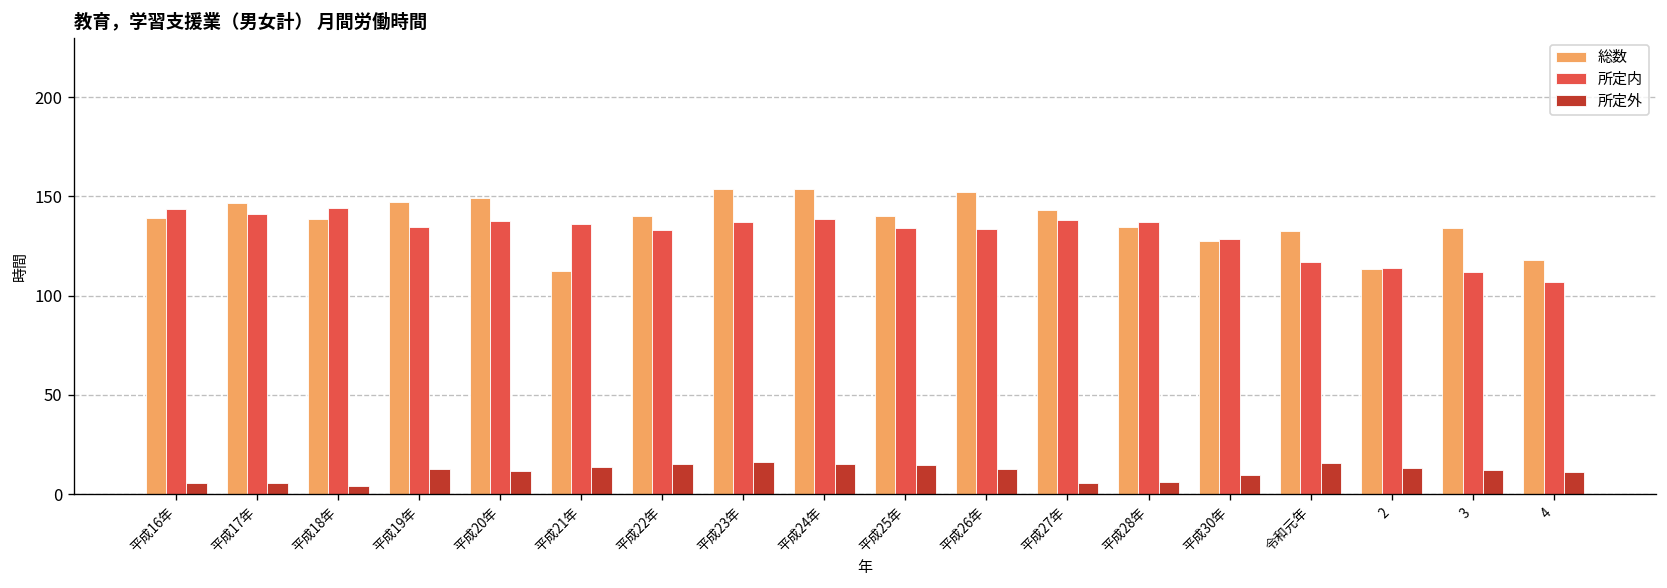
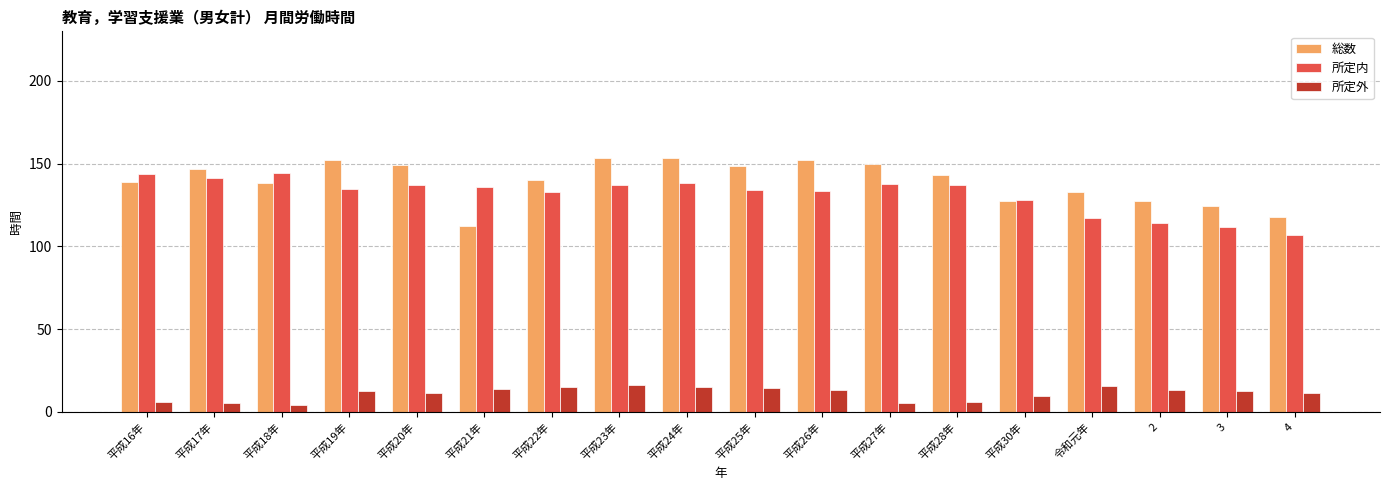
  {
    "総数": {
      "平成16年": 139,
      "平成17年": 147,
      "平成18年": 139,
-     "平成19年": 147,
+     "平成19年": 152,
      "平成20年": 149,
      "平成21年": 113,
      "平成22年": 140,
      "平成23年": 154,
      "平成24年": 154,
-     "平成25年": 140,
+     "平成25年": 149,
      "平成26年": 152,
-     "平成27年": 143,
-     "平成28年": 134,
+     "平成27年": 150,
+     "平成28年": 143,
      "平成30年": 127,
      "令和元年": 133,
-     "2": 113,
-     "3": 134,
+     "2": 127,
+     "3": 124,
      "4": 118
    }
  }
